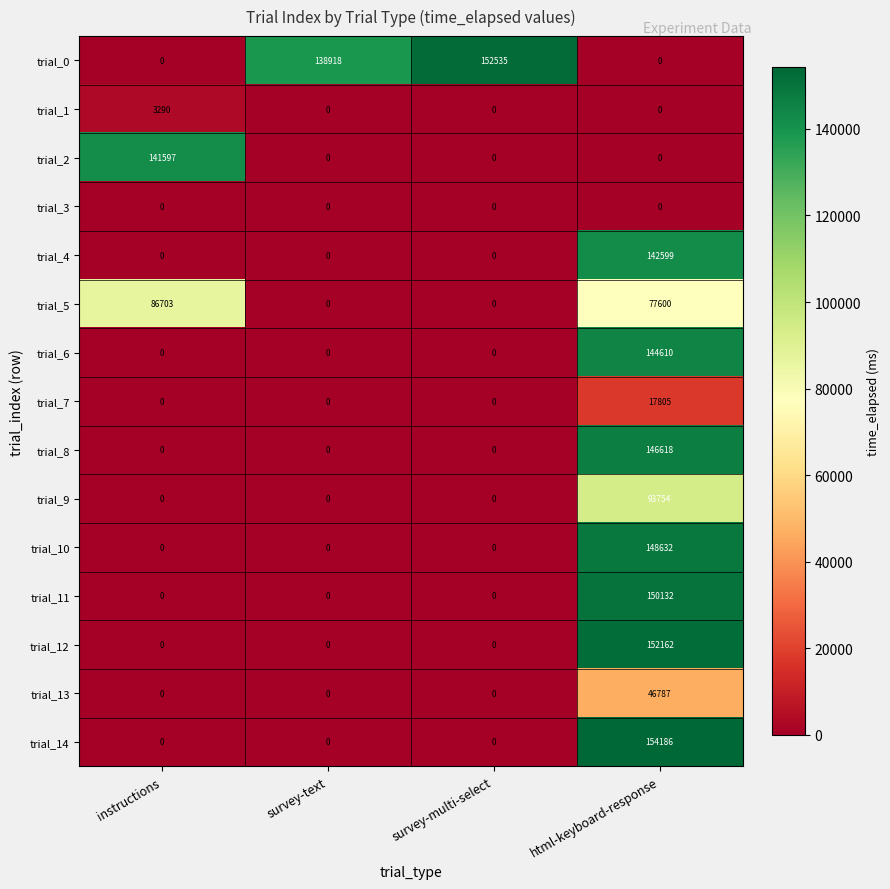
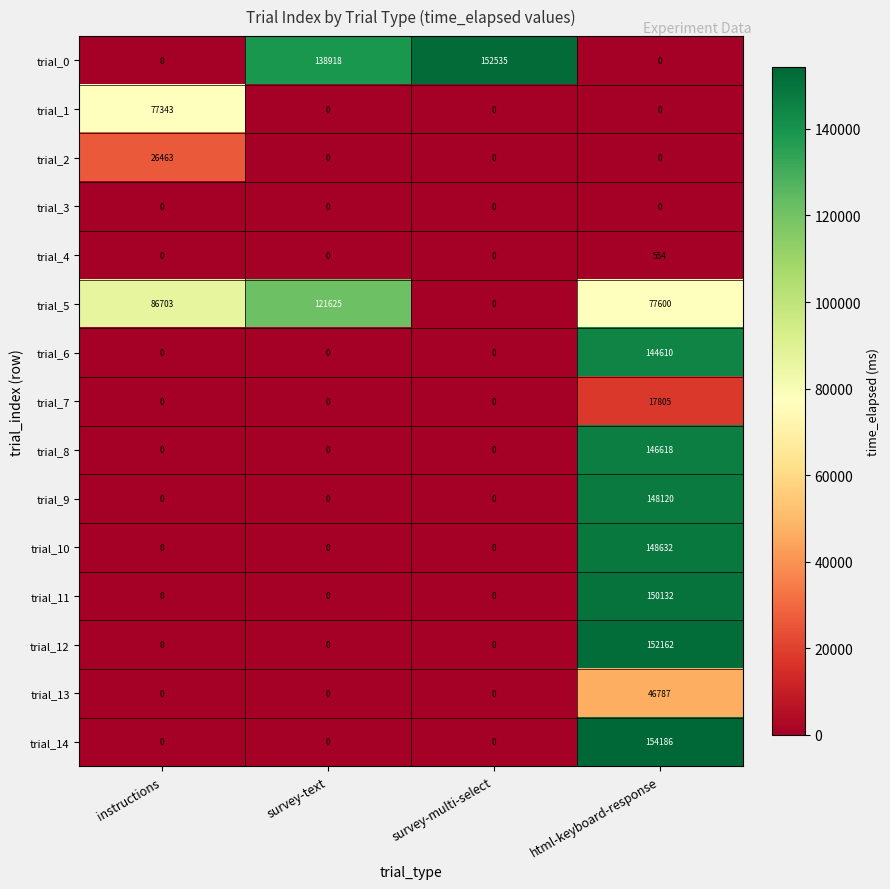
  {
    "trial_0": {
      "instructions": 0,
      "survey-text": 138918,
      "survey-multi-select": 152535,
      "html-keyboard-response": 0
    },
    "trial_1": {
-     "instructions": 3290,
+     "instructions": 77343,
      "survey-text": 0,
      "survey-multi-select": 0,
      "html-keyboard-response": 0
    },
    "trial_2": {
-     "instructions": 141597,
+     "instructions": 26463,
      "survey-text": 0,
      "survey-multi-select": 0,
      "html-keyboard-response": 0
    },
    "trial_3": {
      "instructions": 0,
      "survey-text": 0,
      "survey-multi-select": 0,
      "html-keyboard-response": 0
    },
    "trial_4": {
      "instructions": 0,
      "survey-text": 0,
      "survey-multi-select": 0,
-     "html-keyboard-response": 142599
+     "html-keyboard-response": 554
    },
    "trial_5": {
      "instructions": 86703,
-     "survey-text": 0,
+     "survey-text": 121625,
      "survey-multi-select": 0,
      "html-keyboard-response": 77600
    },
    "trial_6": {
      "instructions": 0,
      "survey-text": 0,
      "survey-multi-select": 0,
      "html-keyboard-response": 144610
    },
    "trial_7": {
      "instructions": 0,
      "survey-text": 0,
      "survey-multi-select": 0,
      "html-keyboard-response": 17805
    },
    "trial_8": {
      "instructions": 0,
      "survey-text": 0,
      "survey-multi-select": 0,
      "html-keyboard-response": 146618
    },
    "trial_9": {
      "instructions": 0,
      "survey-text": 0,
      "survey-multi-select": 0,
-     "html-keyboard-response": 93754
+     "html-keyboard-response": 148120
    },
    "trial_10": {
      "instructions": 0,
      "survey-text": 0,
      "survey-multi-select": 0,
      "html-keyboard-response": 148632
    },
    "trial_11": {
      "instructions": 0,
      "survey-text": 0,
      "survey-multi-select": 0,
      "html-keyboard-response": 150132
    },
    "trial_12": {
      "instructions": 0,
      "survey-text": 0,
      "survey-multi-select": 0,
      "html-keyboard-response": 152162
    },
    "trial_13": {
      "instructions": 0,
      "survey-text": 0,
      "survey-multi-select": 0,
      "html-keyboard-response": 46787
    },
    "trial_14": {
      "instructions": 0,
      "survey-text": 0,
      "survey-multi-select": 0,
      "html-keyboard-response": 154186
    }
  }
